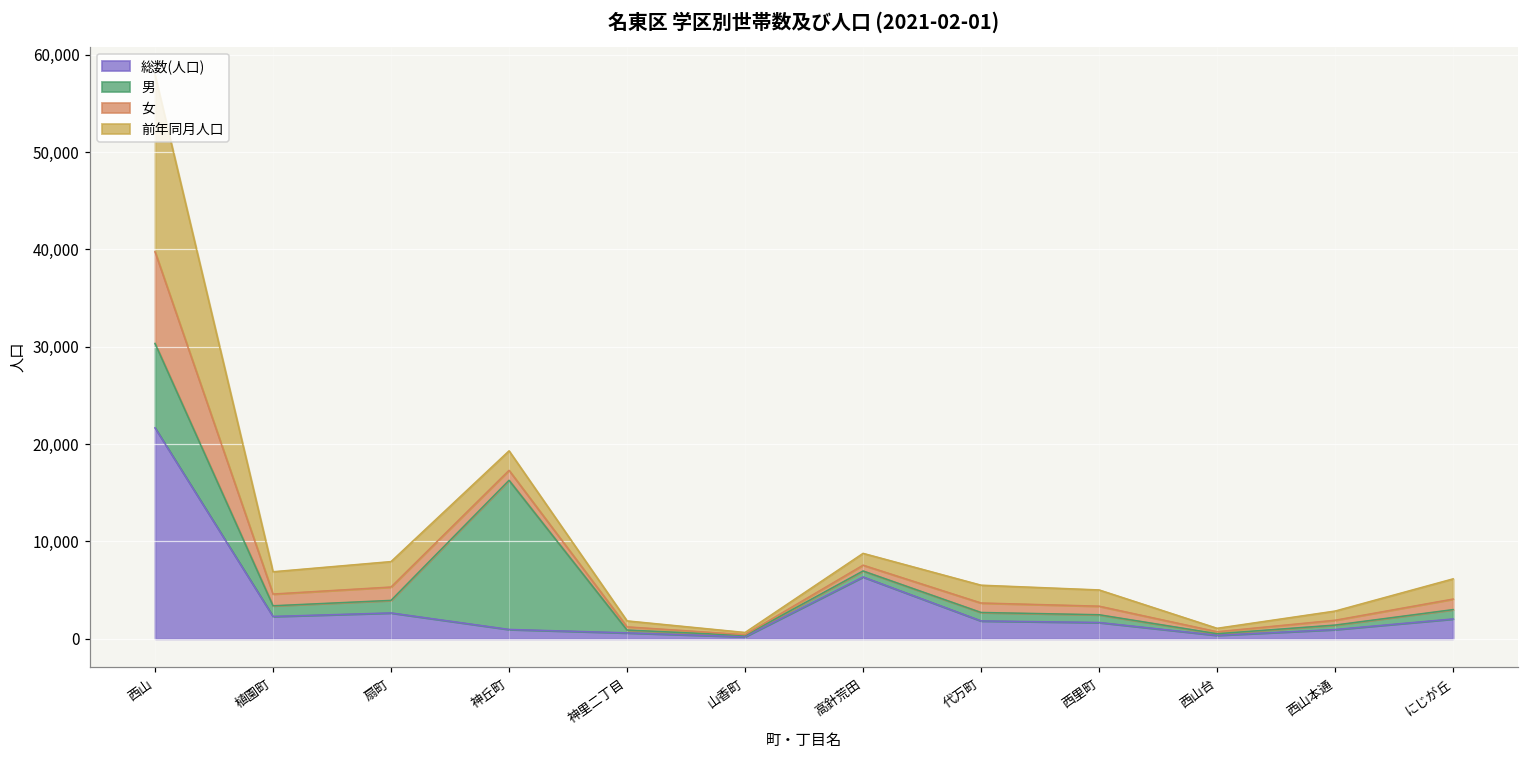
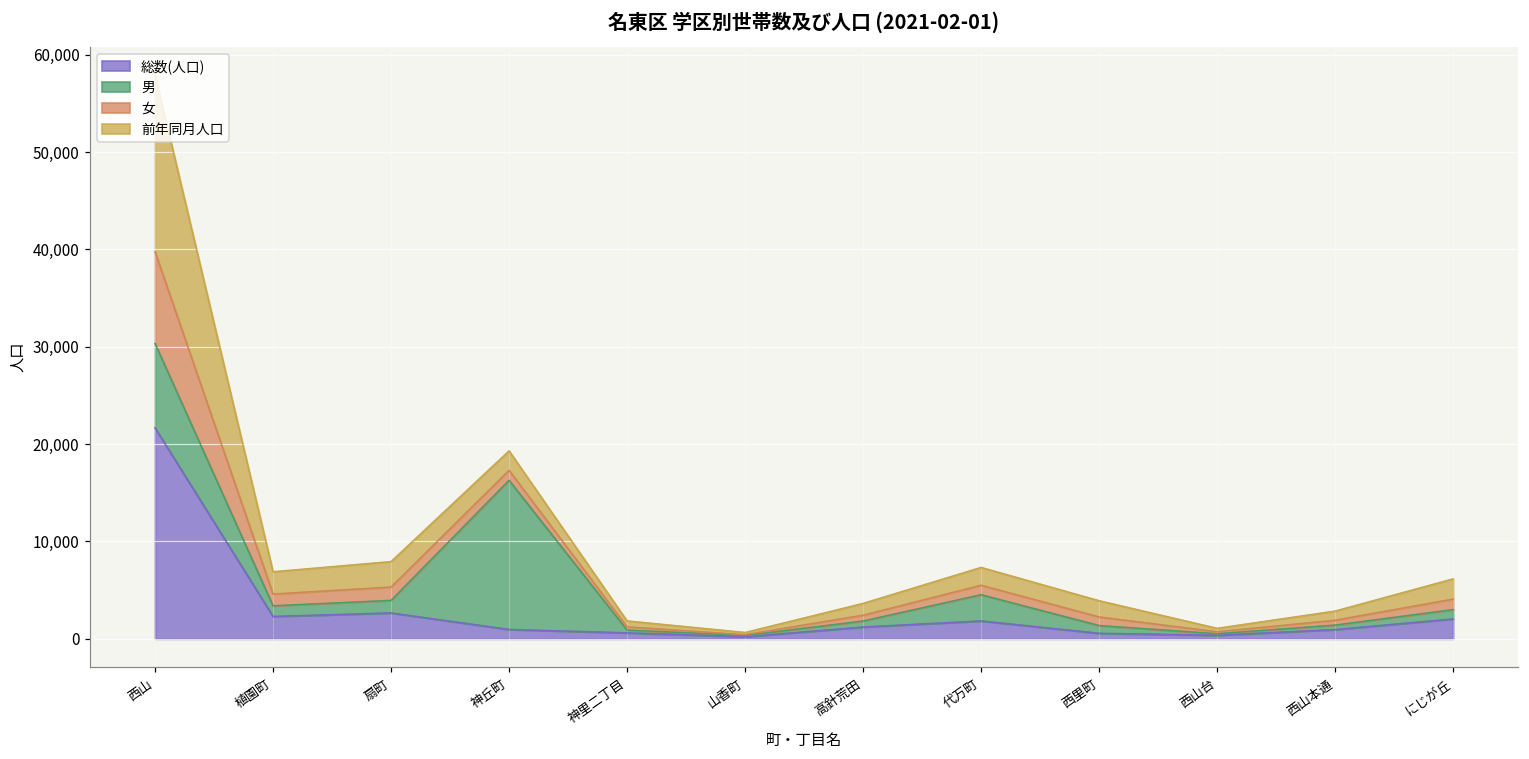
  {
    "総数(人口)": {
      "西山": "22,000",
      "植園町": "2,000",
      "扇町": "3,000",
      "神丘町": "1,000",
-     "高針荒田": "6,000",
+     "高針荒田": "1,000",
      "代万町": "2,000",
-     "西里町": "2,000",
+     "西里町": "1,000",
      "西山本通": "1,000",
      "にじが丘": "2,000"
    },
    "男": {
      "西山": "9,000",
      "植園町": "1,000",
      "扇町": "1,000",
      "神丘町": "15,000",
      "高針荒田": "1,000",
-     "代万町": "1,000",
+     "代万町": "3,000",
      "西里町": "1,000",
      "西山本通": "0",
      "にじが丘": "1,000"
    }
  }
